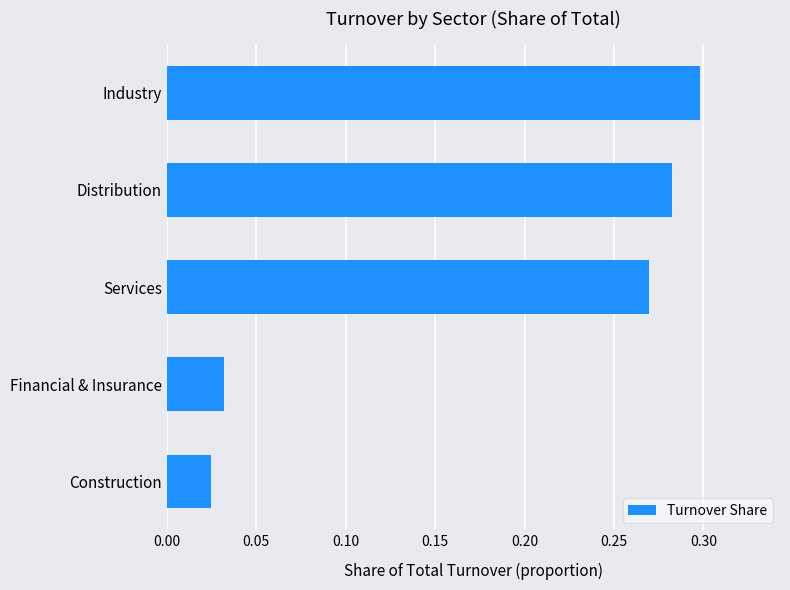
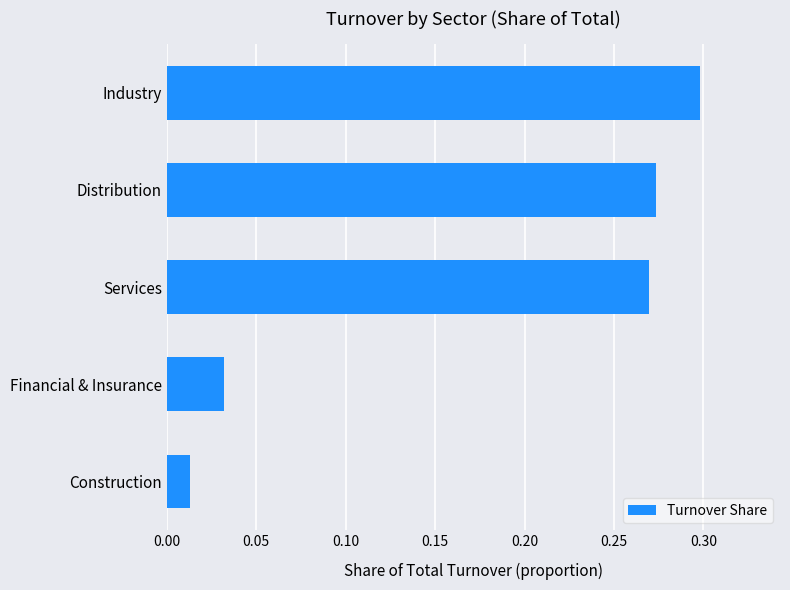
  {
    "Industry": 0.298,
-   "Distribution": 0.282,
+   "Distribution": 0.273,
    "Services": 0.270,
    "Financial & Insurance": 0.032,
-   "Construction": 0.025
+   "Construction": 0.013
  }
